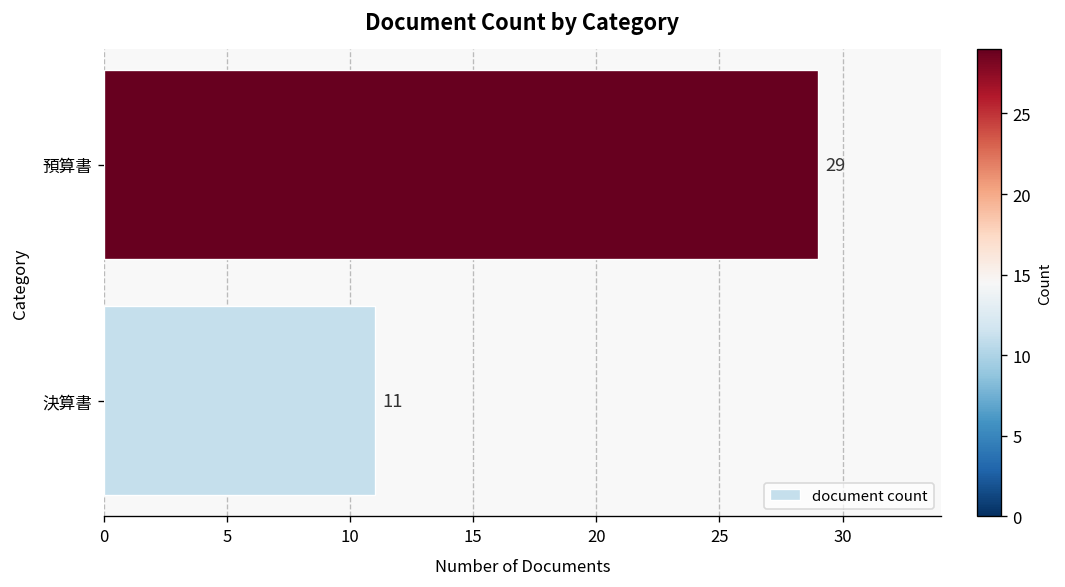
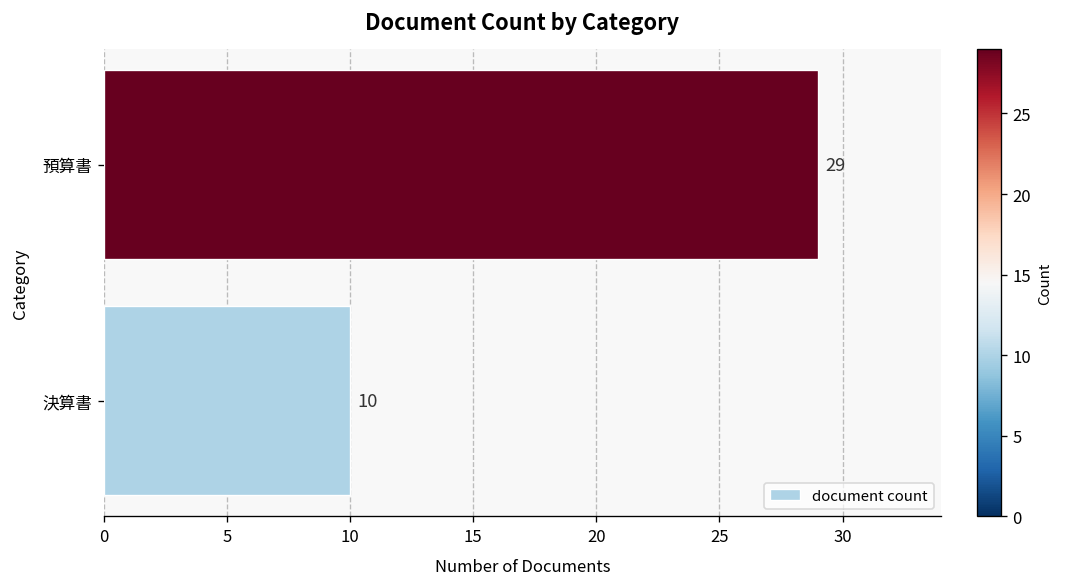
  {
    "預算書": 29,
-   "決算書": 11
+   "決算書": 10
  }
